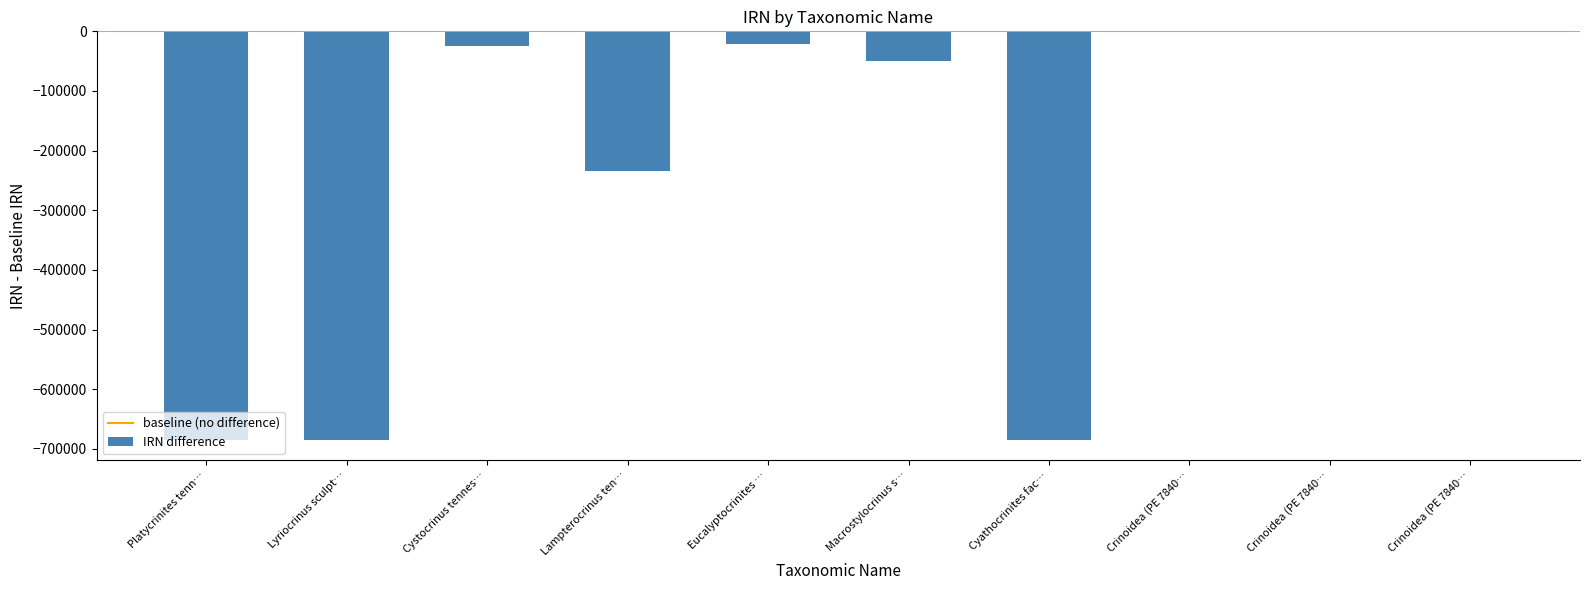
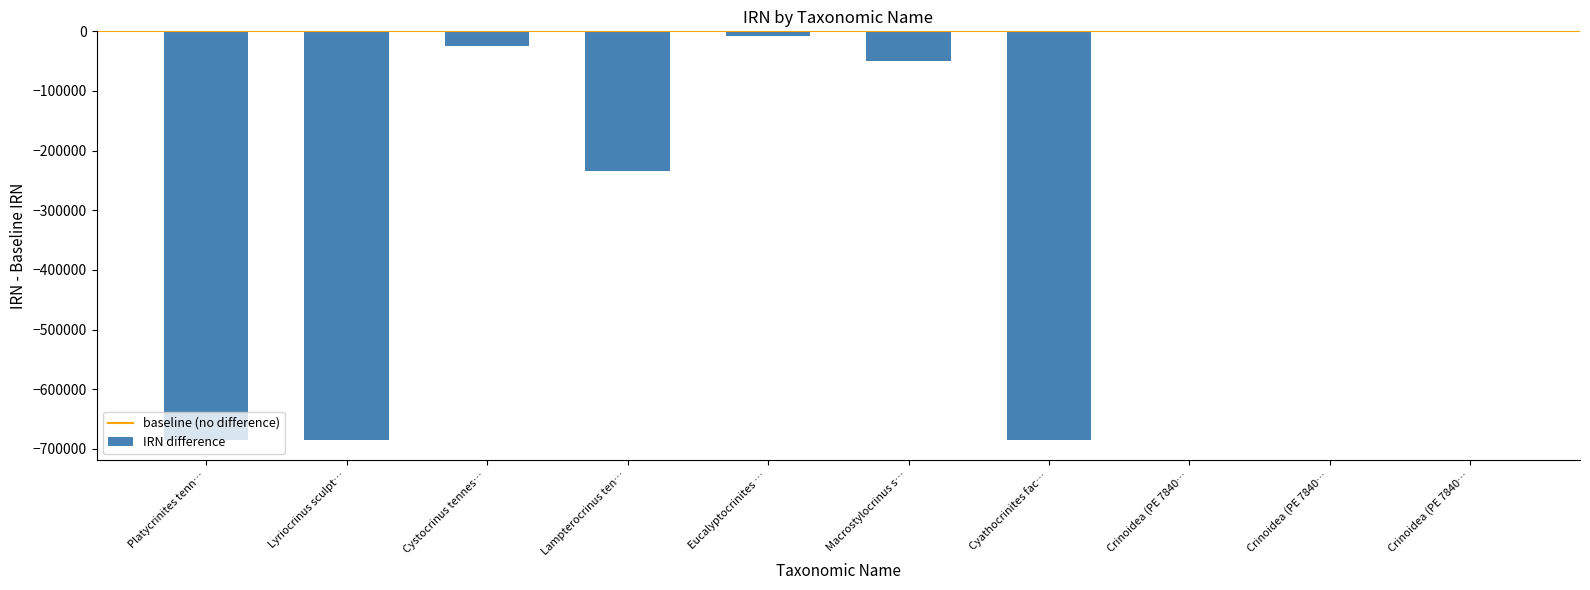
  {
    "Lyriocrinus sculpt…": -690000,
    "Cystocrinus tennes…": -20000,
    "Lampterocrinus ten…": -230000,
-   "Eucalyptocrinites …": -20000,
+   "Eucalyptocrinites …": -10000,
    "Macrostylocrinus s…": -50000,
    "Cyathocrinites fac…": -690000
  }
